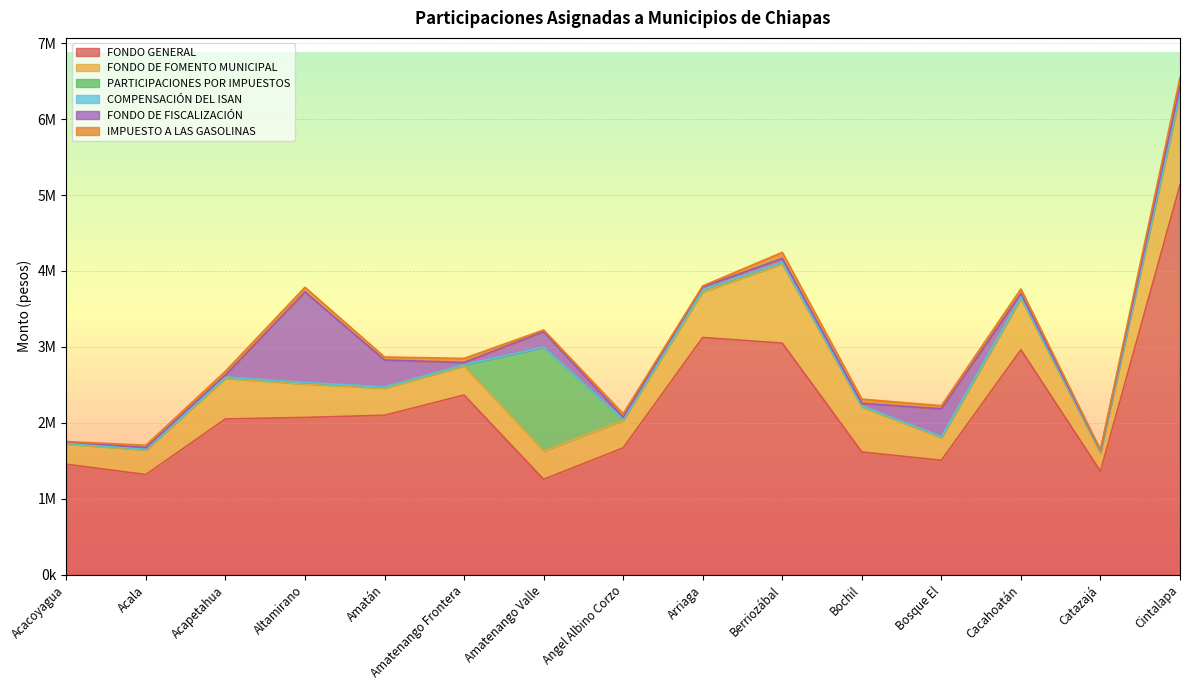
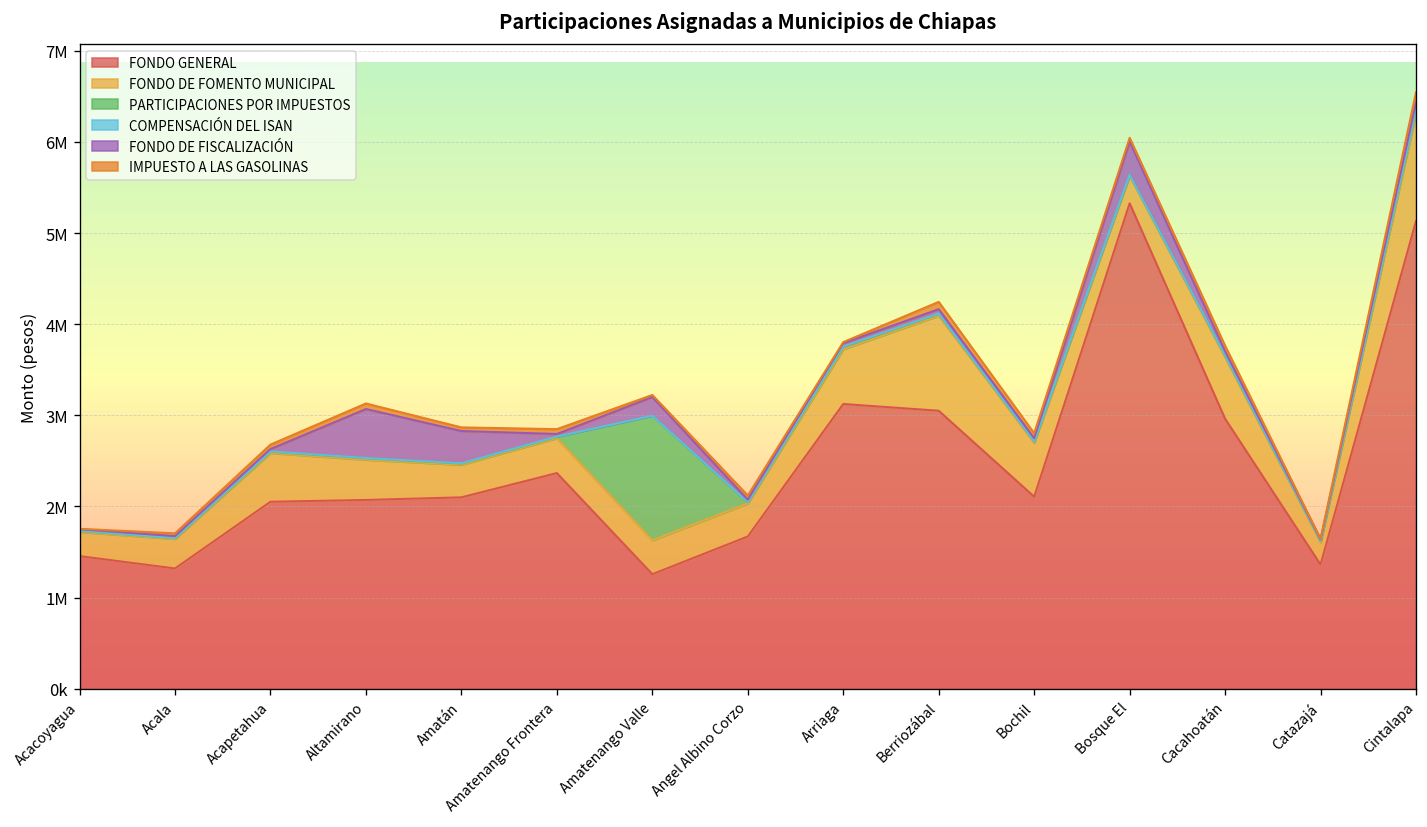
  {
    "FONDO GENERAL": {
      "Acacoyagua": 1500000,
      "Acala": 1300000,
      "Acapetahua": 2100000,
      "Altamirano": 2100000,
      "Amatán": 2100000,
      "Amatenango Frontera": 2400000,
      "Amatenango Valle": 1300000,
      "Angel Albino Corzo": 1700000,
      "Arriaga": 3100000,
      "Berriozábal": 3100000,
-     "Bochil": 1600000,
-     "Bosque El": 1500000,
+     "Bochil": 2100000,
+     "Bosque El": 5300000,
      "Cacahoatán": 3000000,
      "Catazajá": 1400000,
      "Cintalapa": 5100000
    },
    "FONDO DE FISCALIZACIÓN": {
-     "Altamirano": 1200000,
+     "Altamirano": 500000,
      "Amatán": 400000,
      "Berriozábal": 0,
      "Bosque El": 400000,
      "Cacahoatán": 0,
      "Cintalapa": 100000
    }
  }
